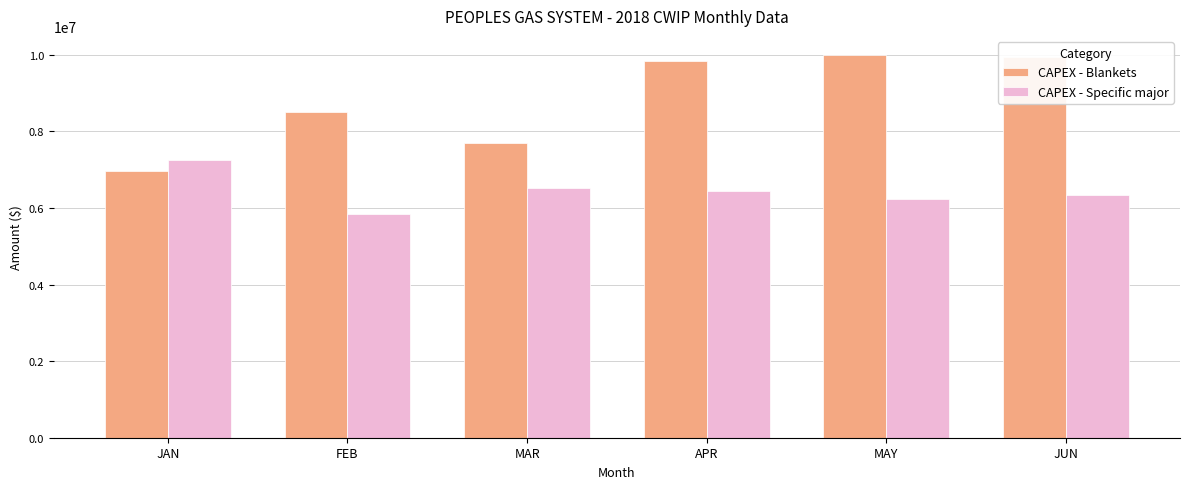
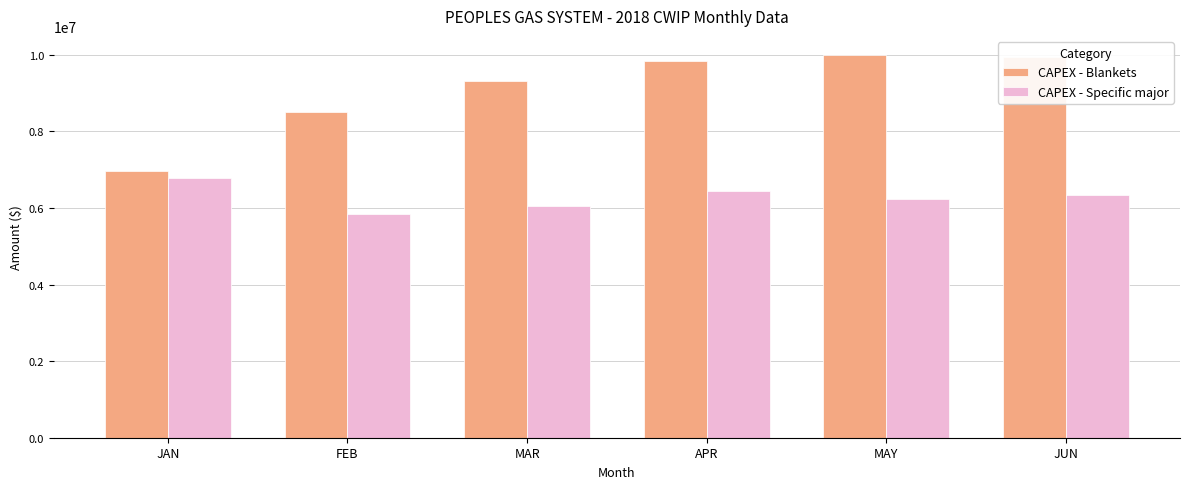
  {
    "CAPEX - Blankets": {
      "JAN": 7000000,
      "FEB": 8500000,
-     "MAR": 7700000,
+     "MAR": 9300000,
      "APR": 9800000,
      "MAY": 10000000
    },
    "CAPEX - Specific major": {
-     "JAN": 7200000,
+     "JAN": 6800000,
      "FEB": 5800000,
-     "MAR": 6500000,
+     "MAR": 6100000,
      "APR": 6400000,
      "MAY": 6200000,
      "JUN": 6300000
    }
  }
